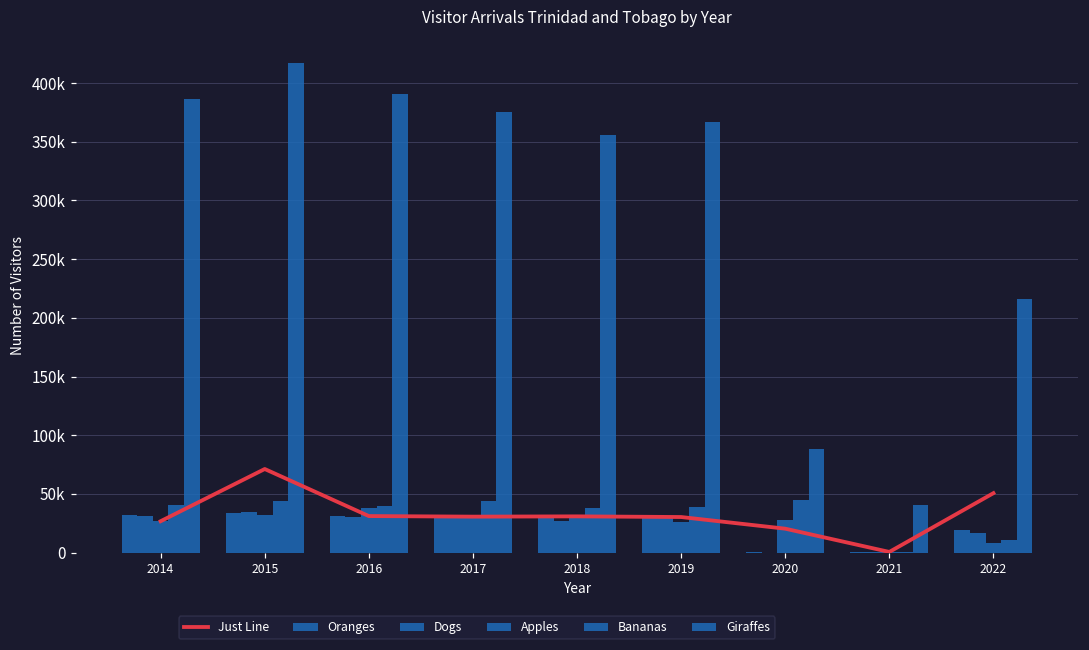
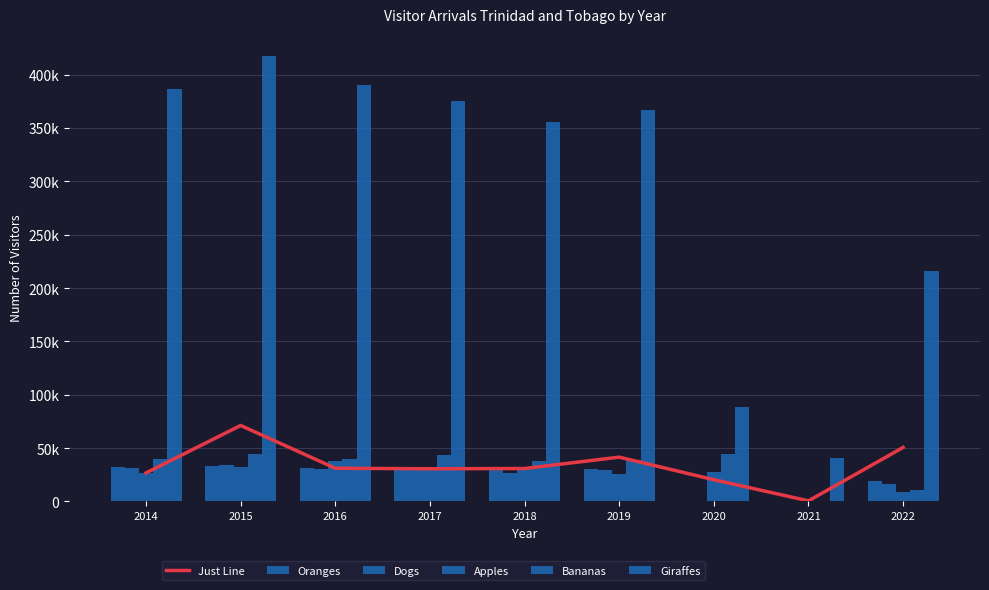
  {
    "Just Line": {
      "2014": 27000,
      "2015": 71000,
      "2016": 31000,
      "2017": 31000,
      "2018": 31000,
-     "2019": 30000,
+     "2019": 41000,
      "2020": 20000,
      "2021": 1000,
      "2022": 51000
    }
  }
